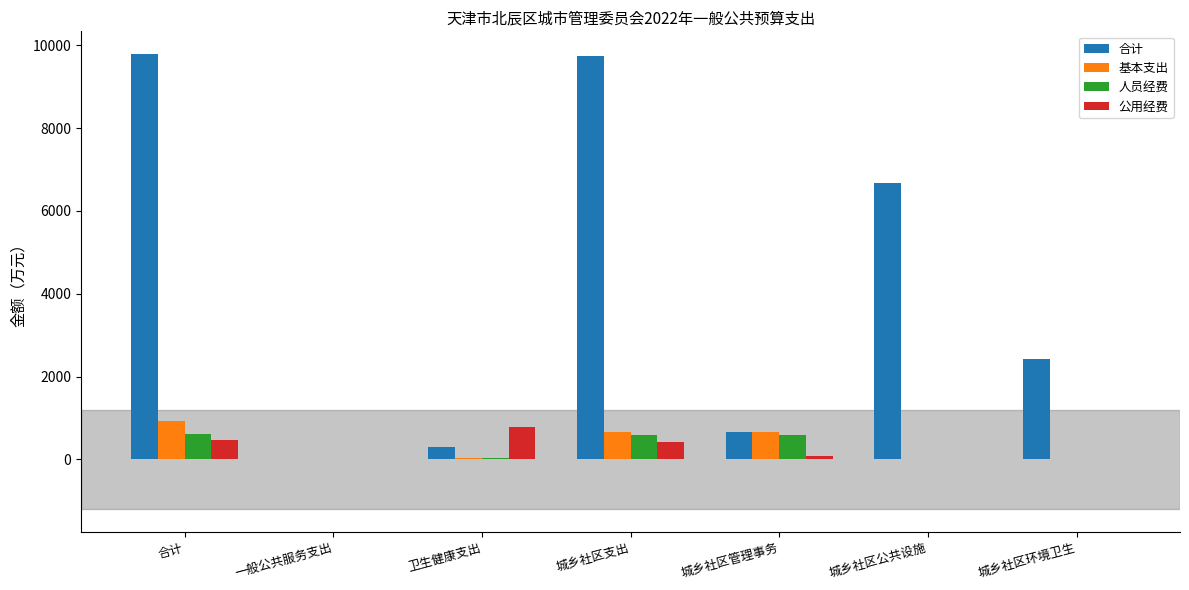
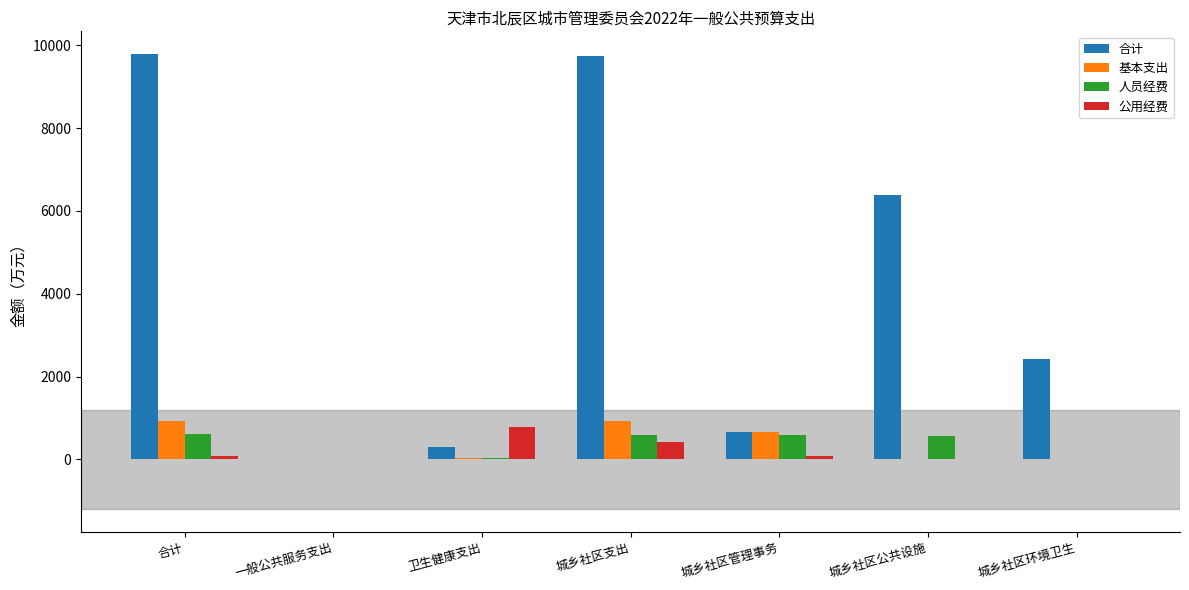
  {
    "合计": {
      "合计": 9800,
      "卫生健康支出": 300,
      "城乡社区支出": 9800,
      "城乡社区管理事务": 700,
-     "城乡社区公共设施": 6700,
+     "城乡社区公共设施": 6400,
      "城乡社区环境卫生": 2400
    },
    "基本支出": {
      "合计": 900,
      "一般公共服务支出": 0,
-     "城乡社区支出": 700,
+     "城乡社区支出": 900,
      "城乡社区管理事务": 700,
      "城乡社区公共设施": 0,
      "城乡社区环境卫生": 0
    },
    "人员经费": {
      "合计": 600,
      "一般公共服务支出": 0,
      "城乡社区支出": 600,
      "城乡社区管理事务": 600,
-     "城乡社区公共设施": 0,
+     "城乡社区公共设施": 600,
      "城乡社区环境卫生": 0
    },
    "公用经费": {
-     "合计": 500,
+     "合计": 100,
      "一般公共服务支出": 0,
      "卫生健康支出": 800,
      "城乡社区支出": 400,
      "城乡社区管理事务": 100,
      "城乡社区公共设施": 0,
      "城乡社区环境卫生": 0
    }
  }
